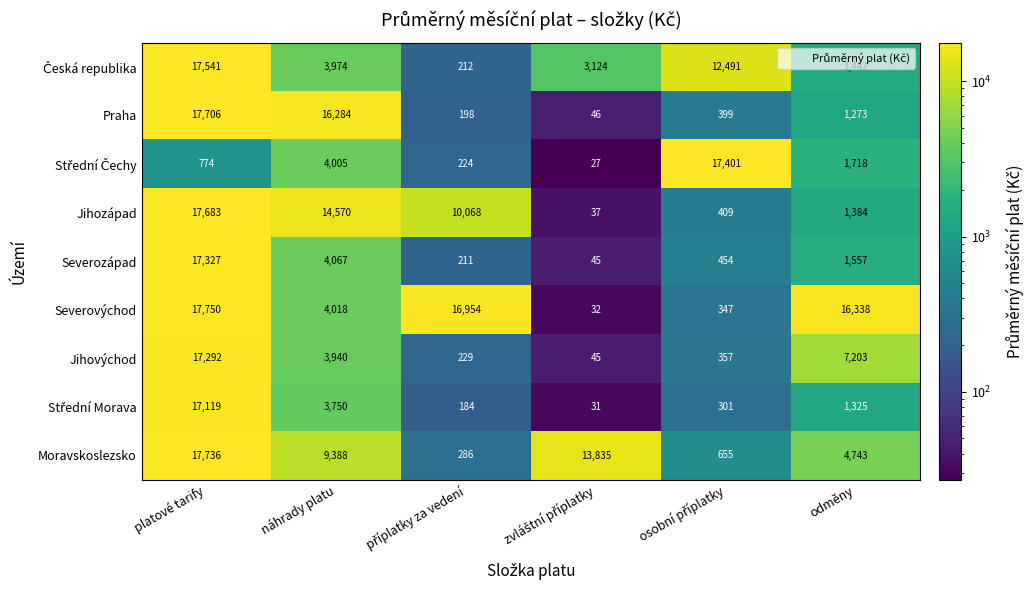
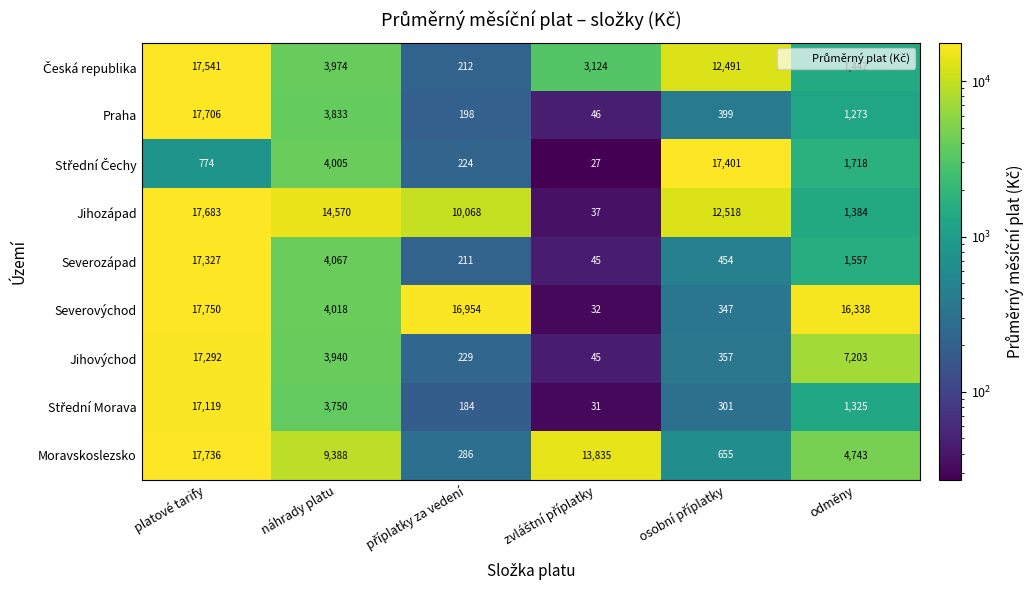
  {
    "Česká republika": {
      "platové tarify": "17,541",
      "náhrady platu": "3,974",
      "příplatky za vedení": "212",
      "zvláštní příplatky": "3,124",
      "osobní příplatky": "12,491"
    },
    "Praha": {
      "platové tarify": "17,706",
-     "náhrady platu": "16,284",
+     "náhrady platu": "3,833",
      "příplatky za vedení": "198",
      "zvláštní příplatky": "46",
      "osobní příplatky": "399",
      "odměny": "1,273"
    },
    "Střední Čechy": {
      "platové tarify": "774",
      "náhrady platu": "4,005",
      "příplatky za vedení": "224",
      "zvláštní příplatky": "27",
      "osobní příplatky": "17,401",
      "odměny": "1,718"
    },
    "Jihozápad": {
      "platové tarify": "17,683",
      "náhrady platu": "14,570",
      "příplatky za vedení": "10,068",
      "zvláštní příplatky": "37",
-     "osobní příplatky": "409",
+     "osobní příplatky": "12,518",
      "odměny": "1,384"
    },
    "Severozápad": {
      "platové tarify": "17,327",
      "náhrady platu": "4,067",
      "příplatky za vedení": "211",
      "zvláštní příplatky": "45",
      "osobní příplatky": "454",
      "odměny": "1,557"
    },
    "Severovýchod": {
      "platové tarify": "17,750",
      "náhrady platu": "4,018",
      "příplatky za vedení": "16,954",
      "zvláštní příplatky": "32",
      "osobní příplatky": "347",
      "odměny": "16,338"
    },
    "Jihovýchod": {
      "platové tarify": "17,292",
      "náhrady platu": "3,940",
      "příplatky za vedení": "229",
      "zvláštní příplatky": "45",
      "osobní příplatky": "357",
      "odměny": "7,203"
    },
    "Střední Morava": {
      "platové tarify": "17,119",
      "náhrady platu": "3,750",
      "příplatky za vedení": "184",
      "zvláštní příplatky": "31",
      "osobní příplatky": "301",
      "odměny": "1,325"
    },
    "Moravskoslezsko": {
      "platové tarify": "17,736",
      "náhrady platu": "9,388",
      "příplatky za vedení": "286",
      "zvláštní příplatky": "13,835",
      "osobní příplatky": "655",
      "odměny": "4,743"
    }
  }
